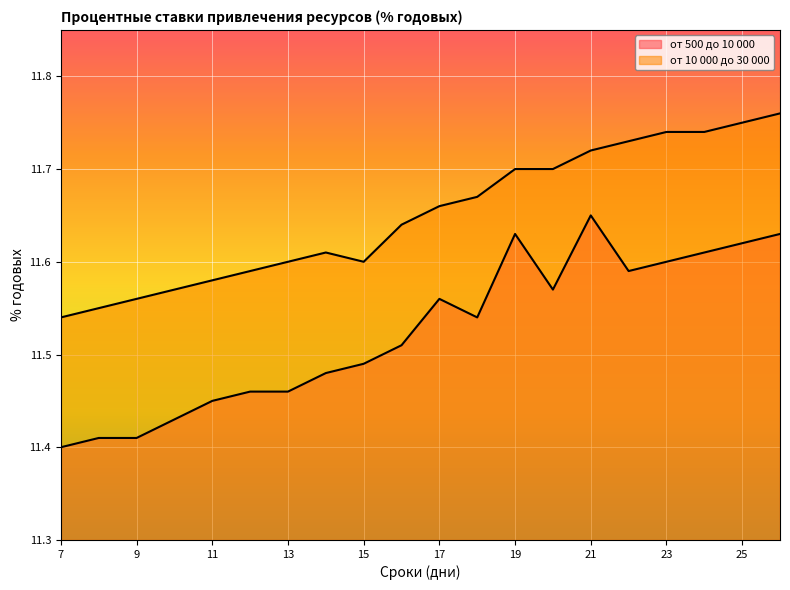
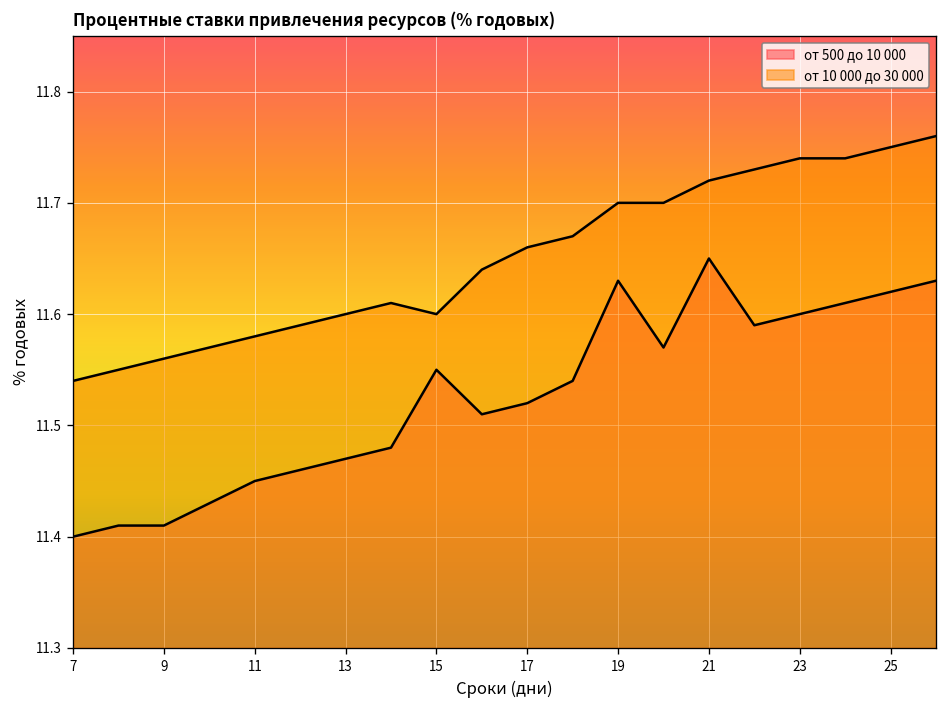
  {
    "от 500 до 10 000": {
      "7": 11.40,
      "9": 11.41,
      "11": 11.45,
-     "13": 11.46,
-     "15": 11.49,
-     "17": 11.56,
+     "13": 11.47,
+     "15": 11.55,
+     "17": 11.52,
      "19": 11.63,
      "21": 11.65,
      "23": 11.60,
      "25": 11.62
    },
    "от 10 000 до 30 000": {
      "7": 11.54,
      "9": 11.56,
      "11": 11.58,
      "13": 11.60,
      "15": 11.60,
      "17": 11.66,
      "19": 11.70,
      "21": 11.72,
      "23": 11.74,
      "25": 11.75
    }
  }
